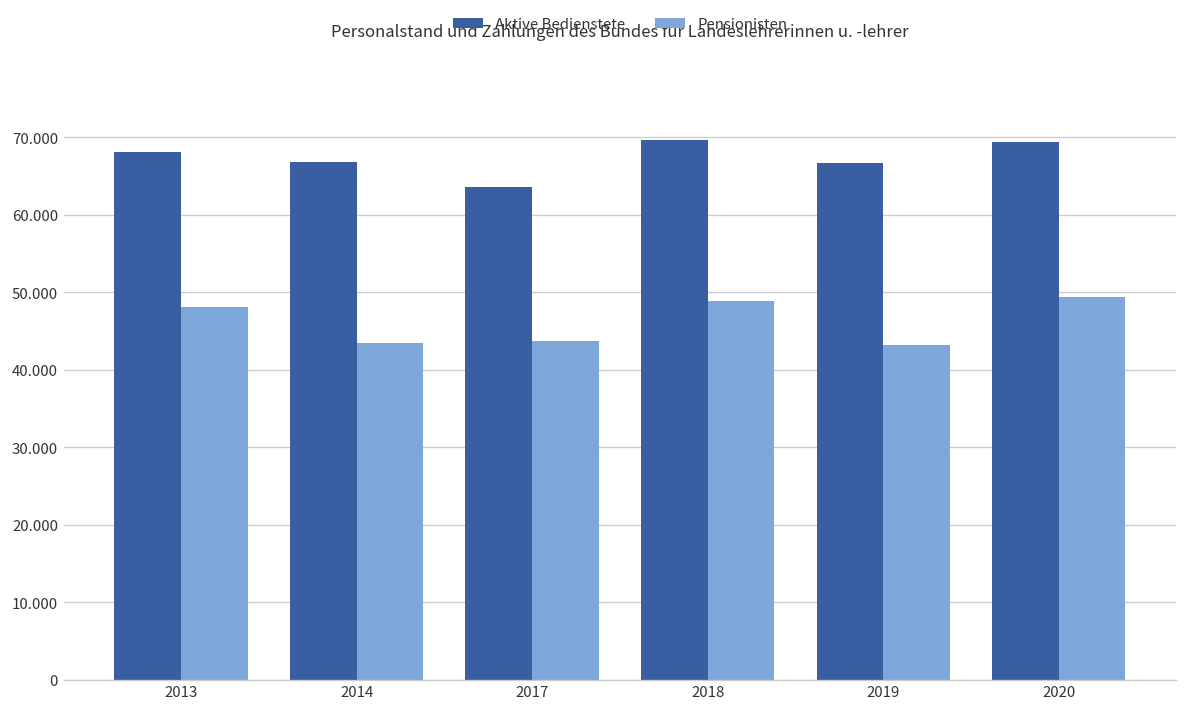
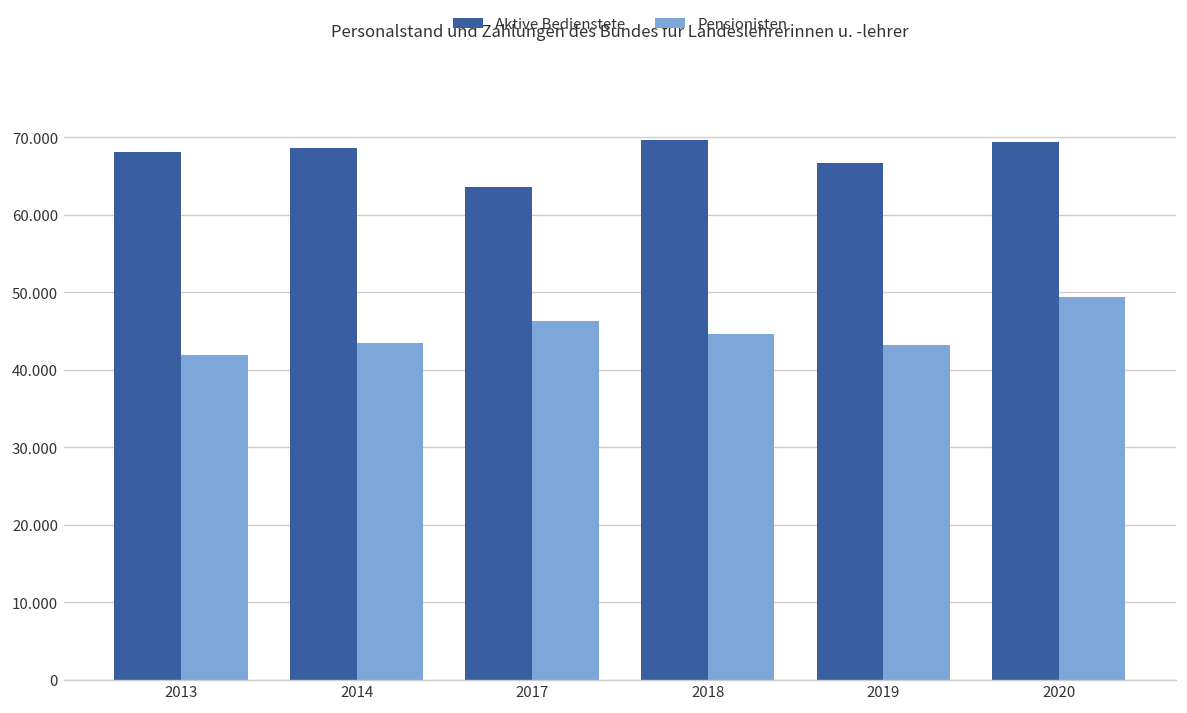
  {
    "Aktive Bedienstete": {
      "2013": 68,
-     "2014": 67,
+     "2014": 69,
      "2017": 64,
      "2018": 70,
      "2019": 67,
      "2020": 69
    },
    "Pensionisten": {
-     "2013": 48,
+     "2013": 42,
      "2014": 43,
-     "2017": 44,
-     "2018": 49,
+     "2017": 46,
+     "2018": 45,
      "2019": 43,
      "2020": 49
    }
  }
